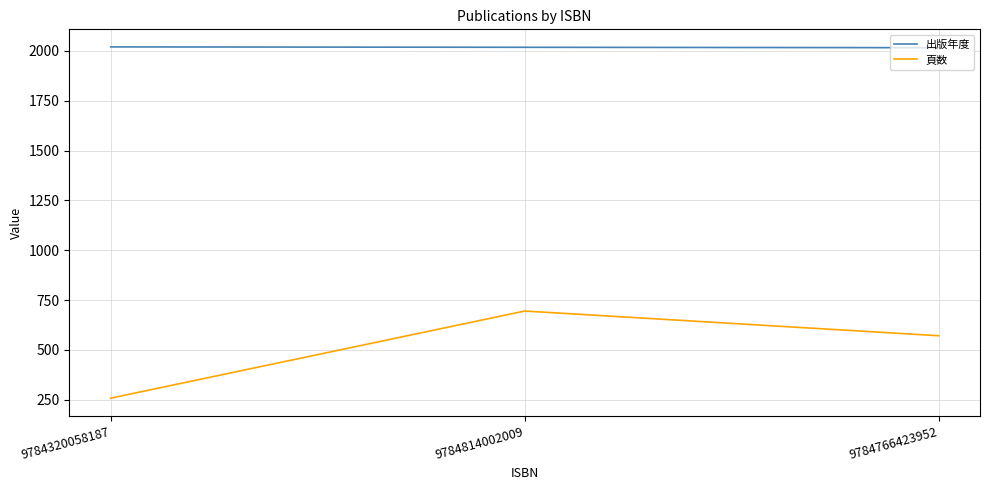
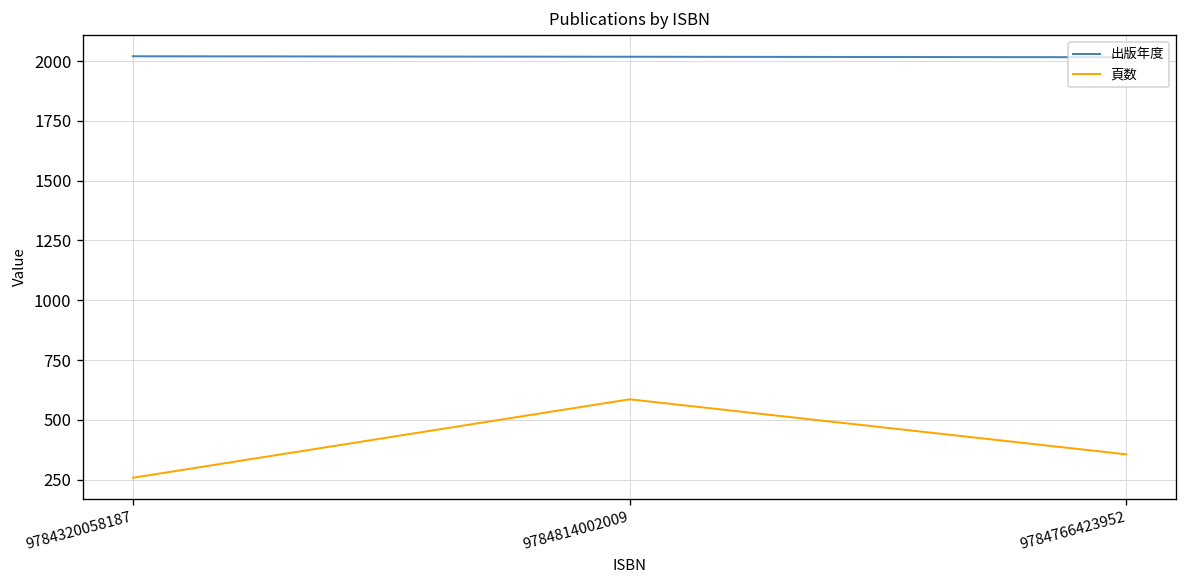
  {
    "出版年度": {
      "9784320058187": 2020,
      "9784814002009": 2020
    },
    "頁数": {
      "9784320058187": 260,
-     "9784814002009": 700,
-     "9784766423952": 570
+     "9784814002009": 590,
+     "9784766423952": 360
    }
  }
